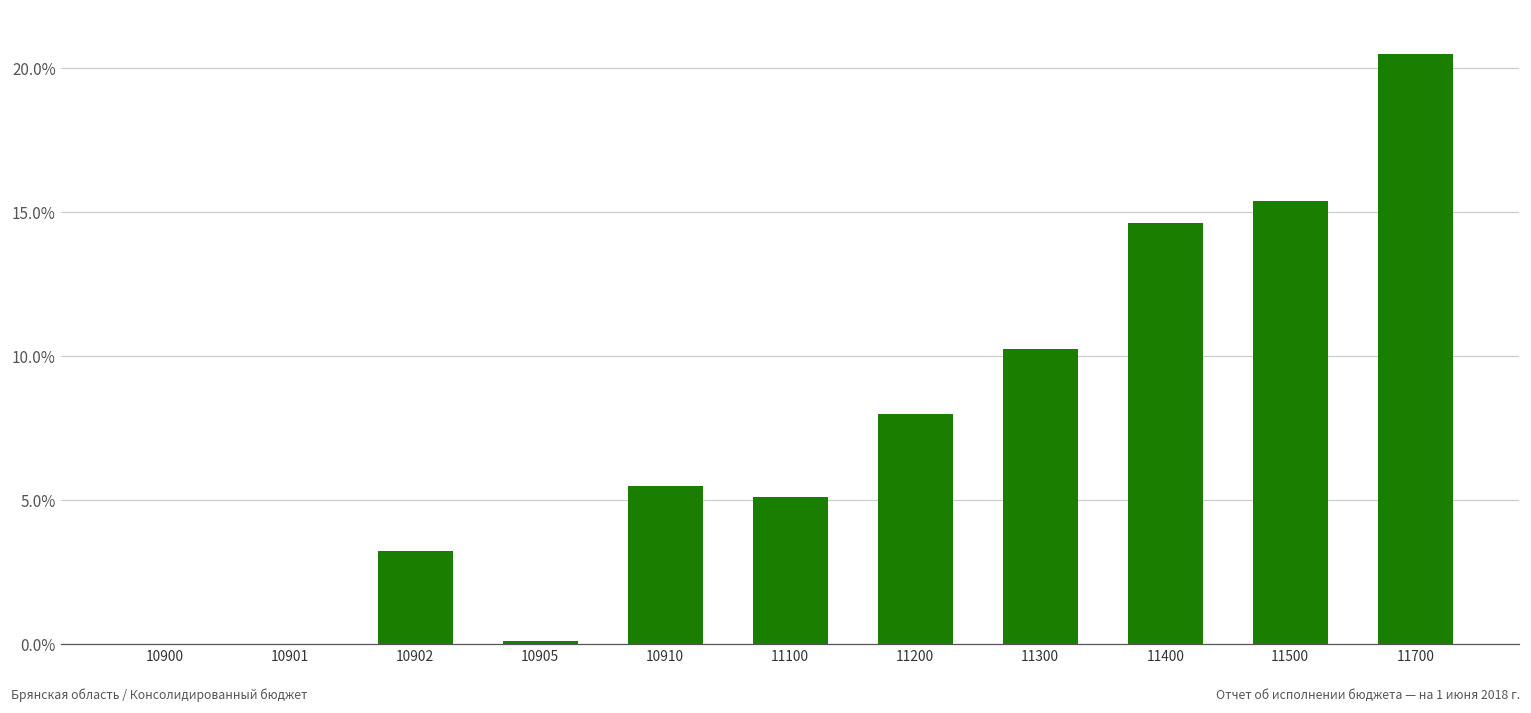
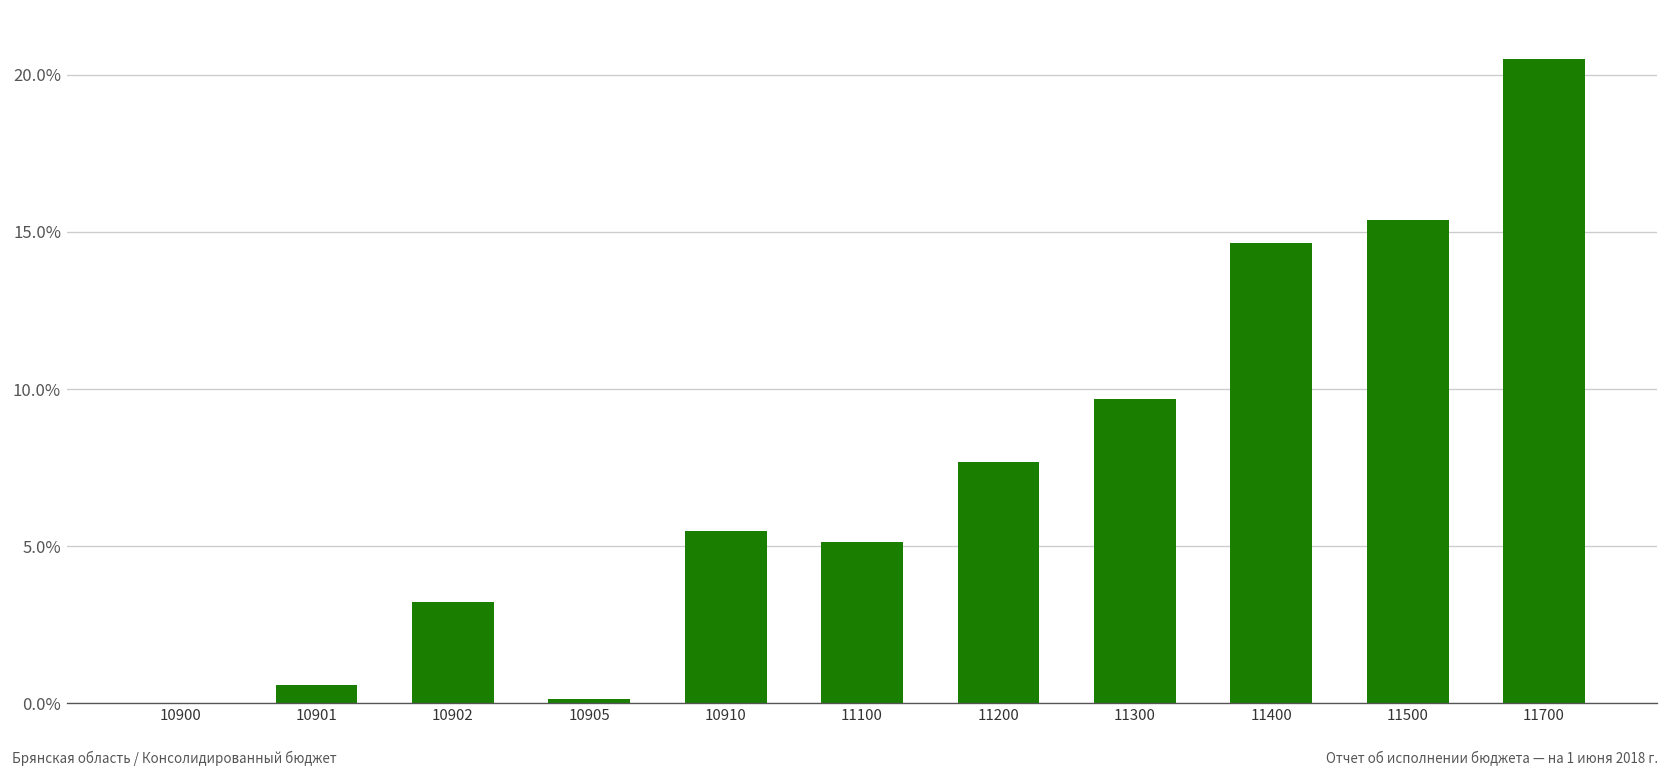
  {
    "10900": "0.0%",
-   "10901": "0.0%",
+   "10901": "0.6%",
    "10902": "3.2%",
    "10905": "0.1%",
    "10910": "5.5%",
    "11100": "5.1%",
-   "11200": "8.0%",
-   "11300": "10.3%",
+   "11200": "7.7%",
+   "11300": "9.7%",
    "11400": "14.6%",
    "11500": "15.4%",
    "11700": "20.5%"
  }
